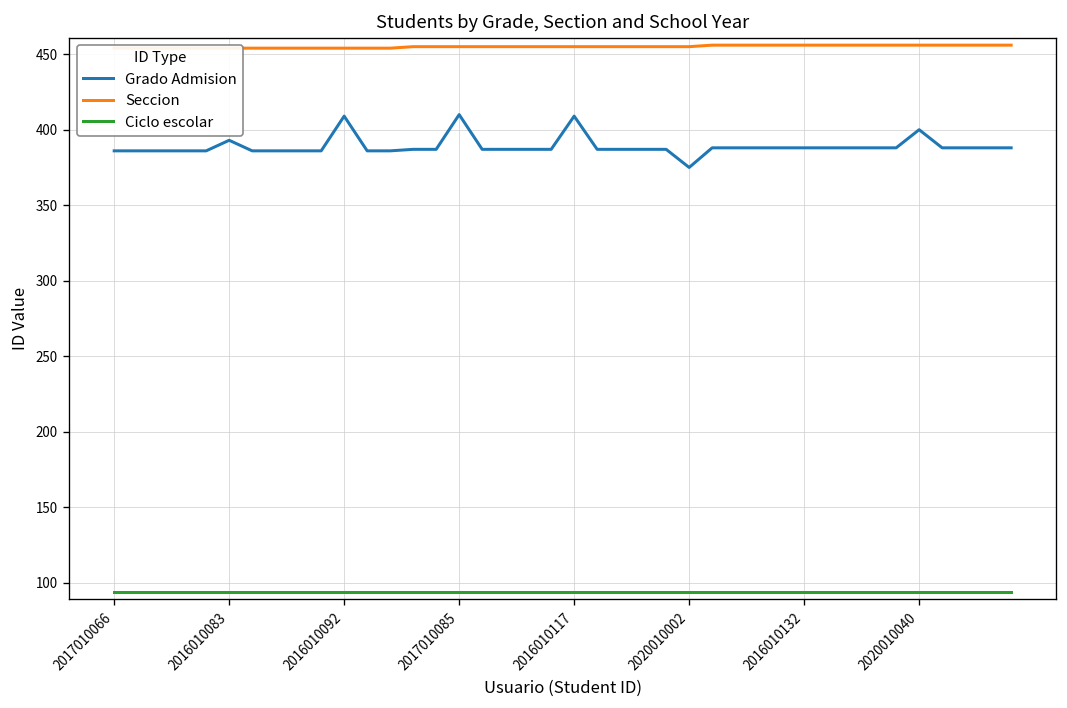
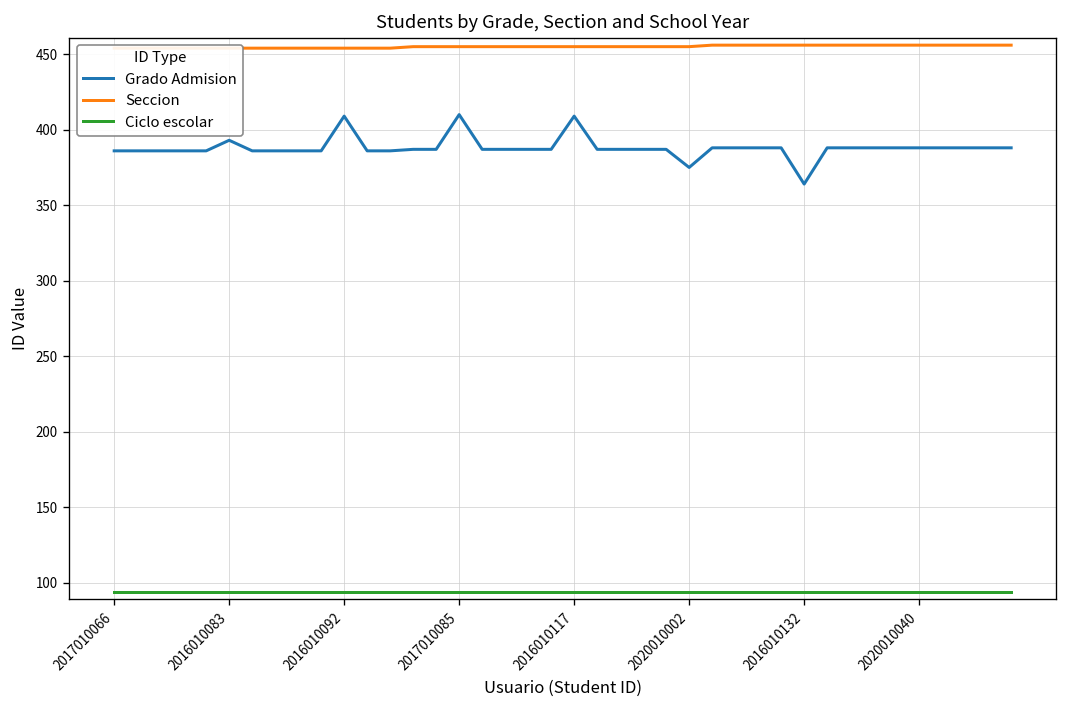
  {
    "Grado Admision": {
      "2017010066": 386,
      "2016010092": 409,
      "2017010085": 410,
      "2016010117": 409,
      "2020010002": 375,
-     "2016010132": 388,
-     "2020010040": 400
+     "2016010132": 364,
+     "2020010040": 388
    },
    "Seccion": {
      "2016010092": 454,
      "2017010085": 455,
      "2016010117": 455,
      "2020010002": 455,
      "2016010132": 456,
      "2020010040": 456
    },
    "Ciclo escolar": {
      "2017010066": 94,
      "2016010083": 94,
      "2016010092": 94,
      "2017010085": 94,
      "2016010117": 94,
      "2020010002": 94,
      "2016010132": 94,
      "2020010040": 94
    }
  }
